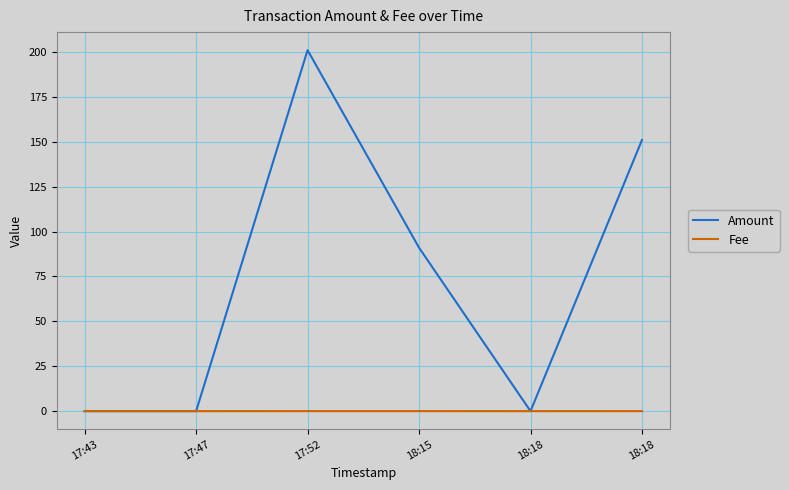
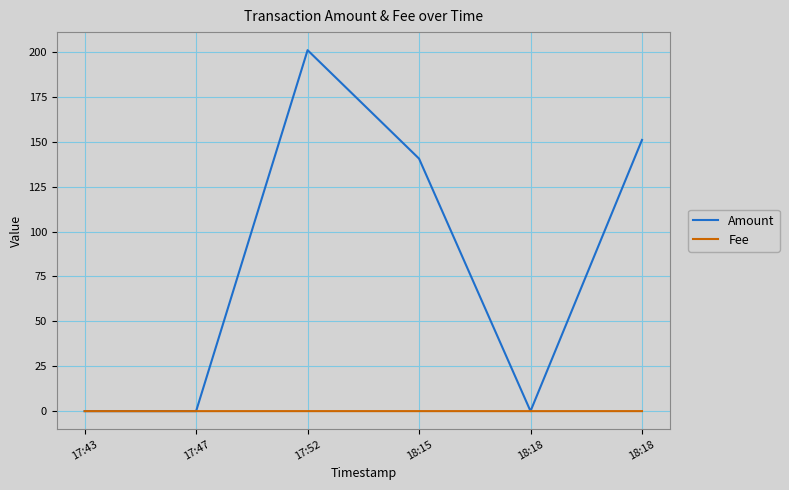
  {
    "Amount": {
      "17:52": 201,
-     "18:15": 91
+     "18:15": 141
    },
    "Fee": {
      "17:52": 0,
      "18:15": 0
    }
  }
